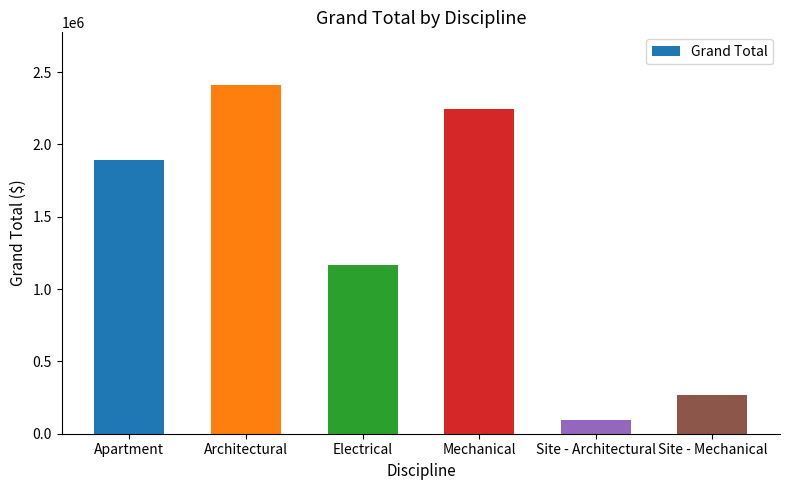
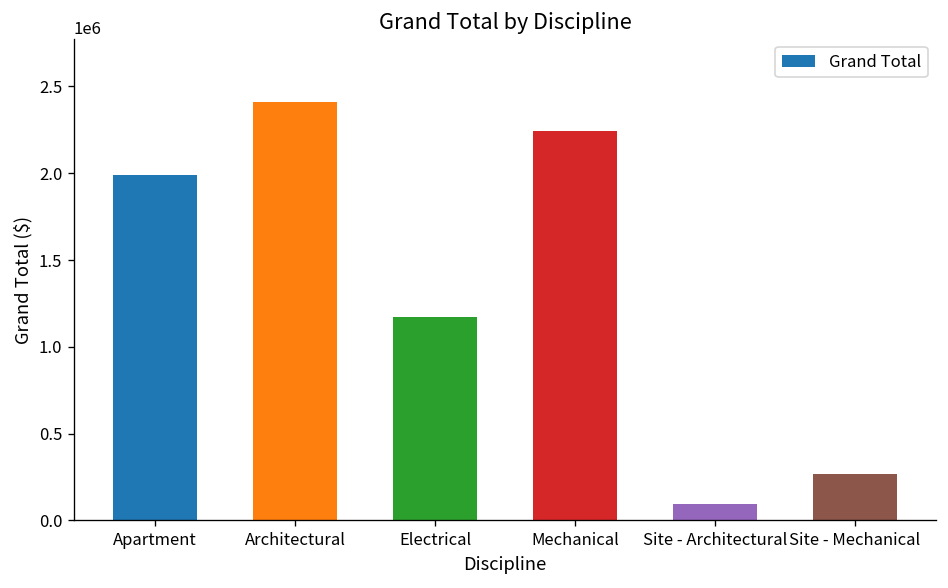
  {
-   "Apartment": 1890000,
+   "Apartment": 1990000,
    "Architectural": 2410000,
    "Electrical": 1170000,
    "Mechanical": 2250000,
    "Site - Architectural": 100000,
    "Site - Mechanical": 270000
  }
